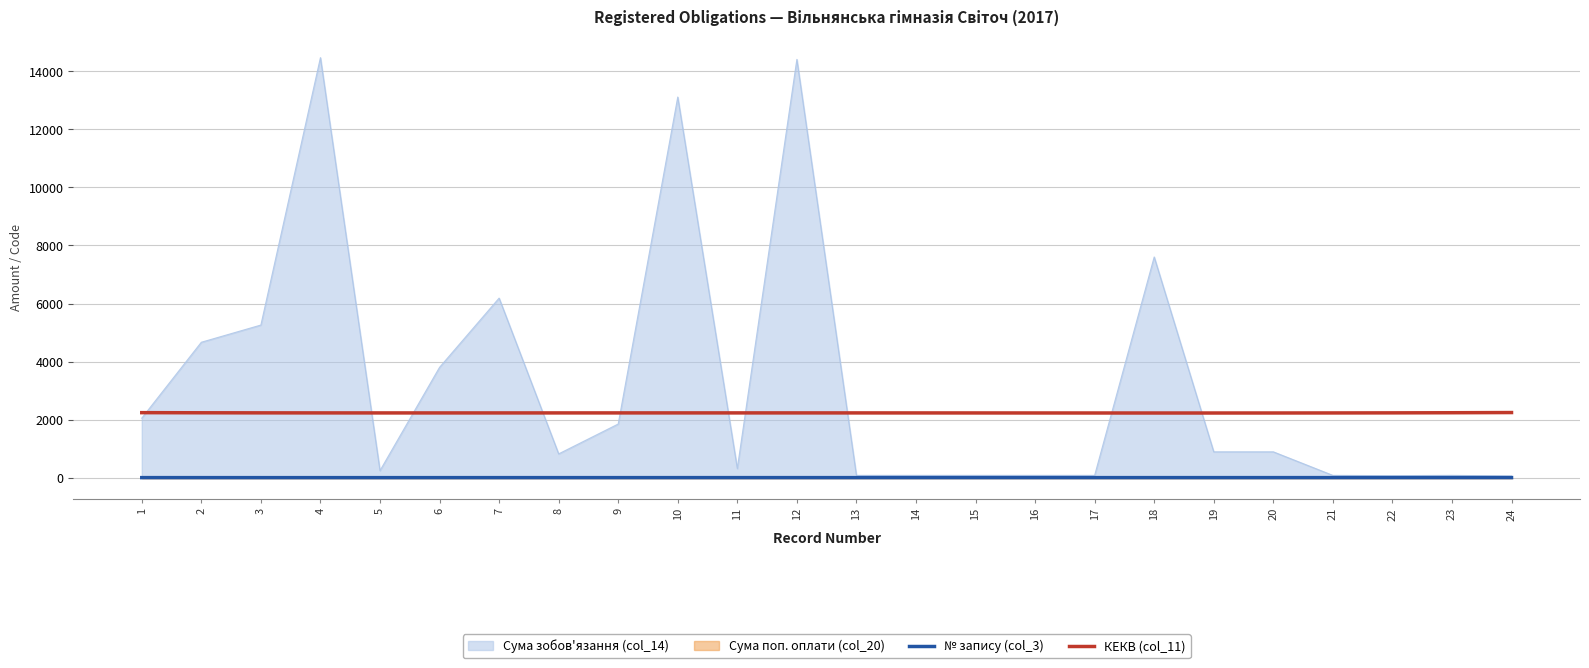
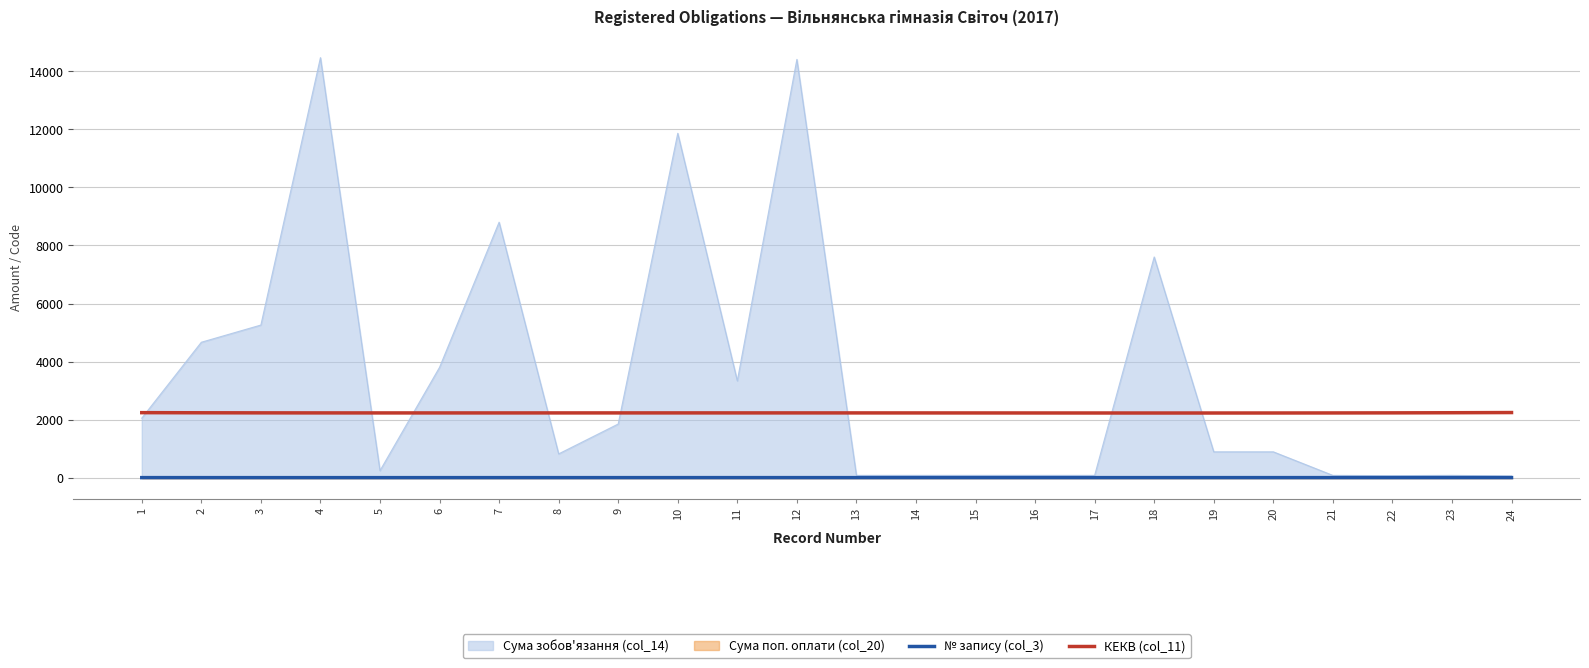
  {
    "Сума зобов'язання (col_14)": {
      "1": 2100,
      "2": 4700,
      "3": 5300,
      "4": 14500,
      "5": 200,
      "6": 3800,
-     "7": 6200,
+     "7": 8800,
      "8": 800,
      "9": 1800,
-     "10": 13100,
-     "11": 300,
+     "10": 11900,
+     "11": 3300,
      "12": 14400,
      "18": 7600,
      "19": 900,
      "20": 900
    },
    "Сума поп. оплати (col_20)": {
      "1": 0,
      "2": 0,
      "3": 0,
      "4": 0,
      "5": 0,
      "6": 0,
      "7": 0,
      "8": 0,
      "9": 0,
      "10": 0,
      "11": 0,
      "12": 0,
      "18": 0,
      "19": 0,
      "20": 0
    },
    "КЕКВ (col_11)": {
      "1": 2200,
      "2": 2200,
      "3": 2200,
      "4": 2200,
      "5": 2200,
      "6": 2200,
      "7": 2200,
      "8": 2200,
      "9": 2200,
      "10": 2200,
      "11": 2200,
      "12": 2200,
      "13": 2200,
      "14": 2200,
      "15": 2200,
      "16": 2200,
      "17": 2200,
      "18": 2200,
      "19": 2200,
      "20": 2200,
      "21": 2200,
      "22": 2200,
      "23": 2200,
      "24": 2200
    }
  }
